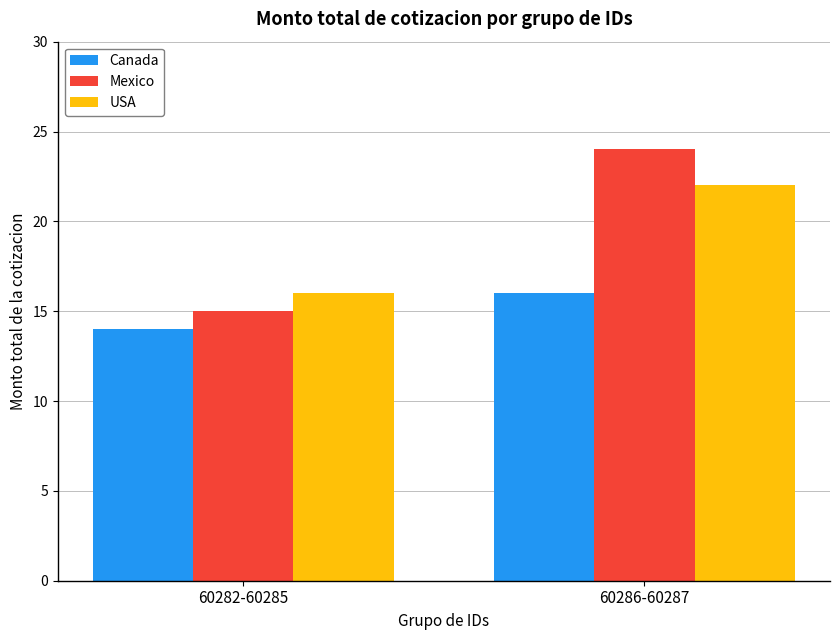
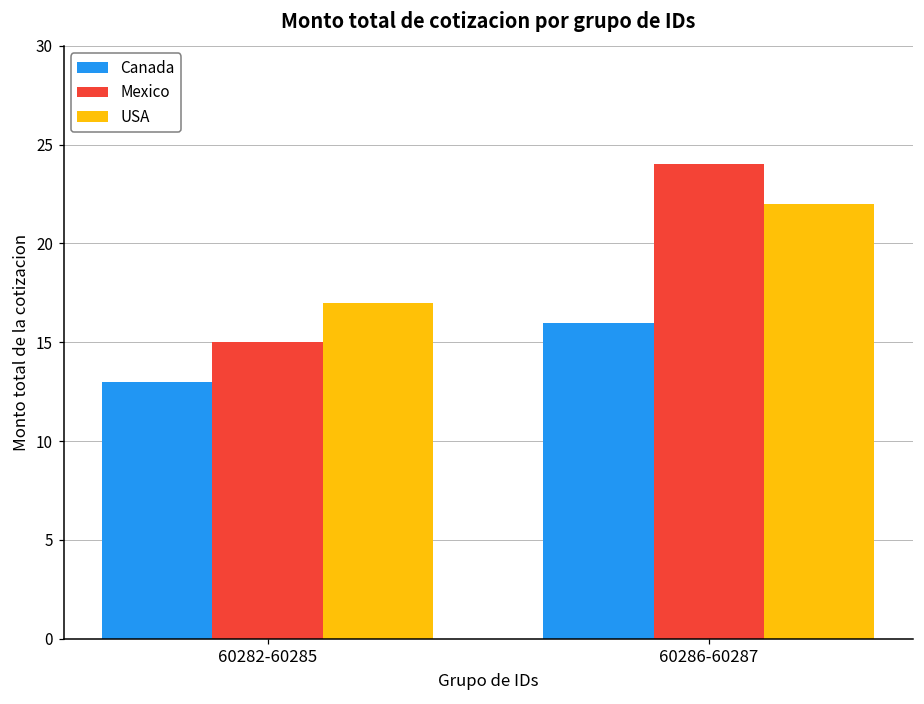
  {
    "Canada": {
-     "60282-60285": 14,
+     "60282-60285": 13,
      "60286-60287": 16
    },
    "Mexico": {
      "60282-60285": 15,
      "60286-60287": 24
    },
    "USA": {
-     "60282-60285": 16,
+     "60282-60285": 17,
      "60286-60287": 22
    }
  }
